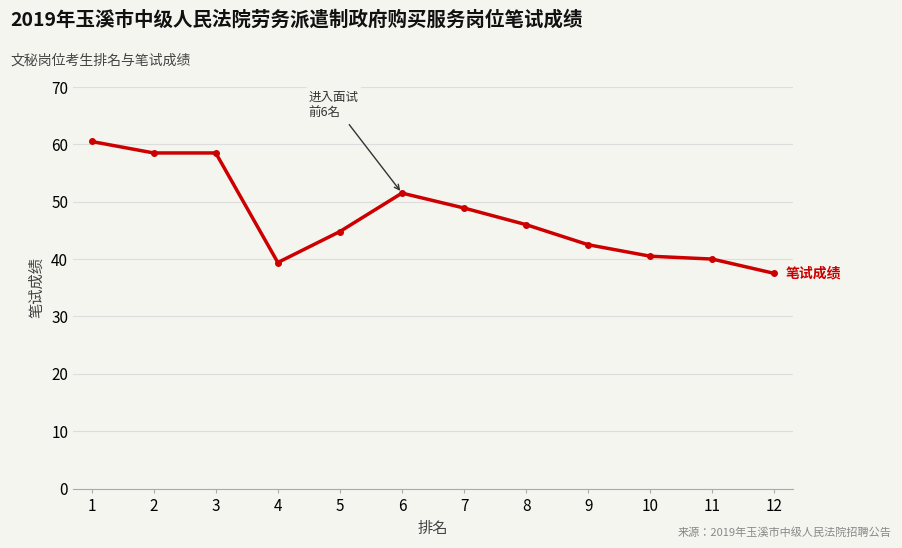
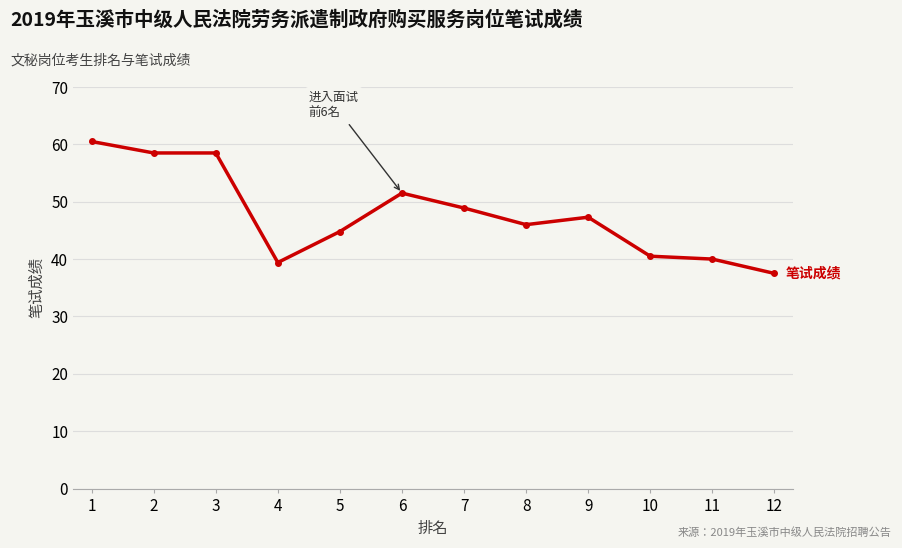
  {
    "1": 61,
    "2": 59,
    "3": 59,
    "4": 39,
    "5": 45,
    "6": 52,
    "7": 49,
    "8": 46,
-   "9": 43,
+   "9": 47,
    "10": 41,
    "11": 40,
    "12": 38
  }
